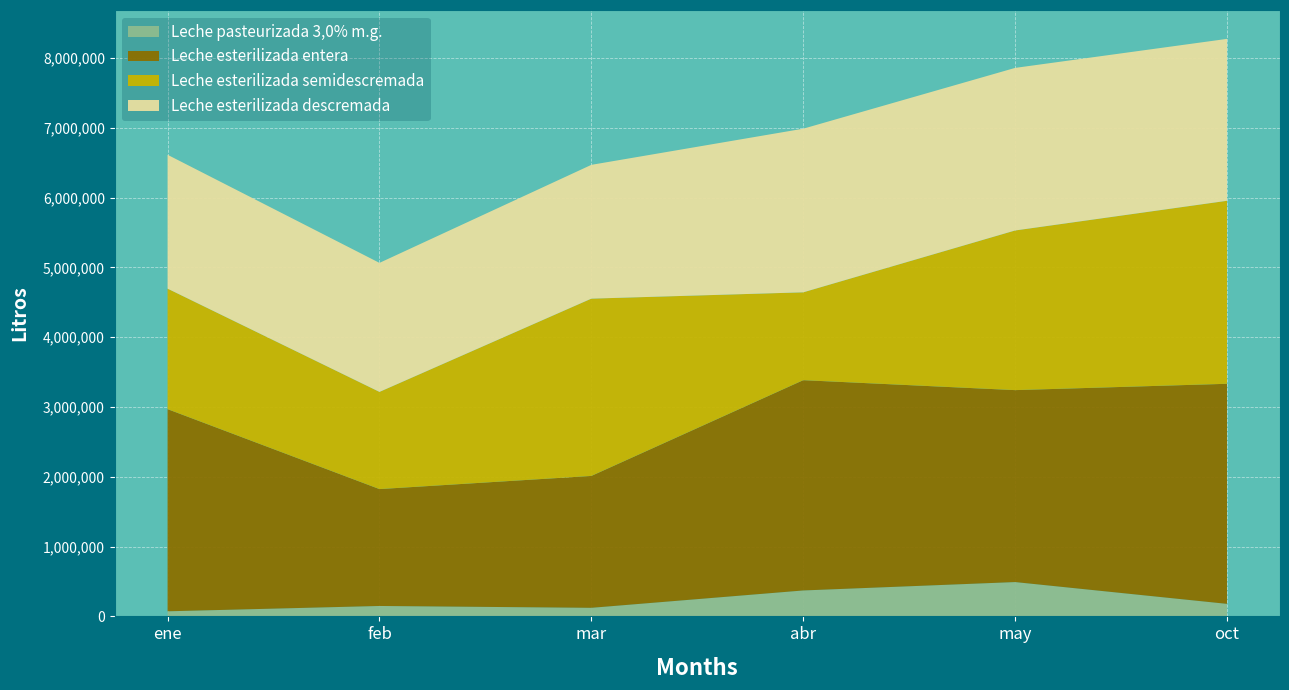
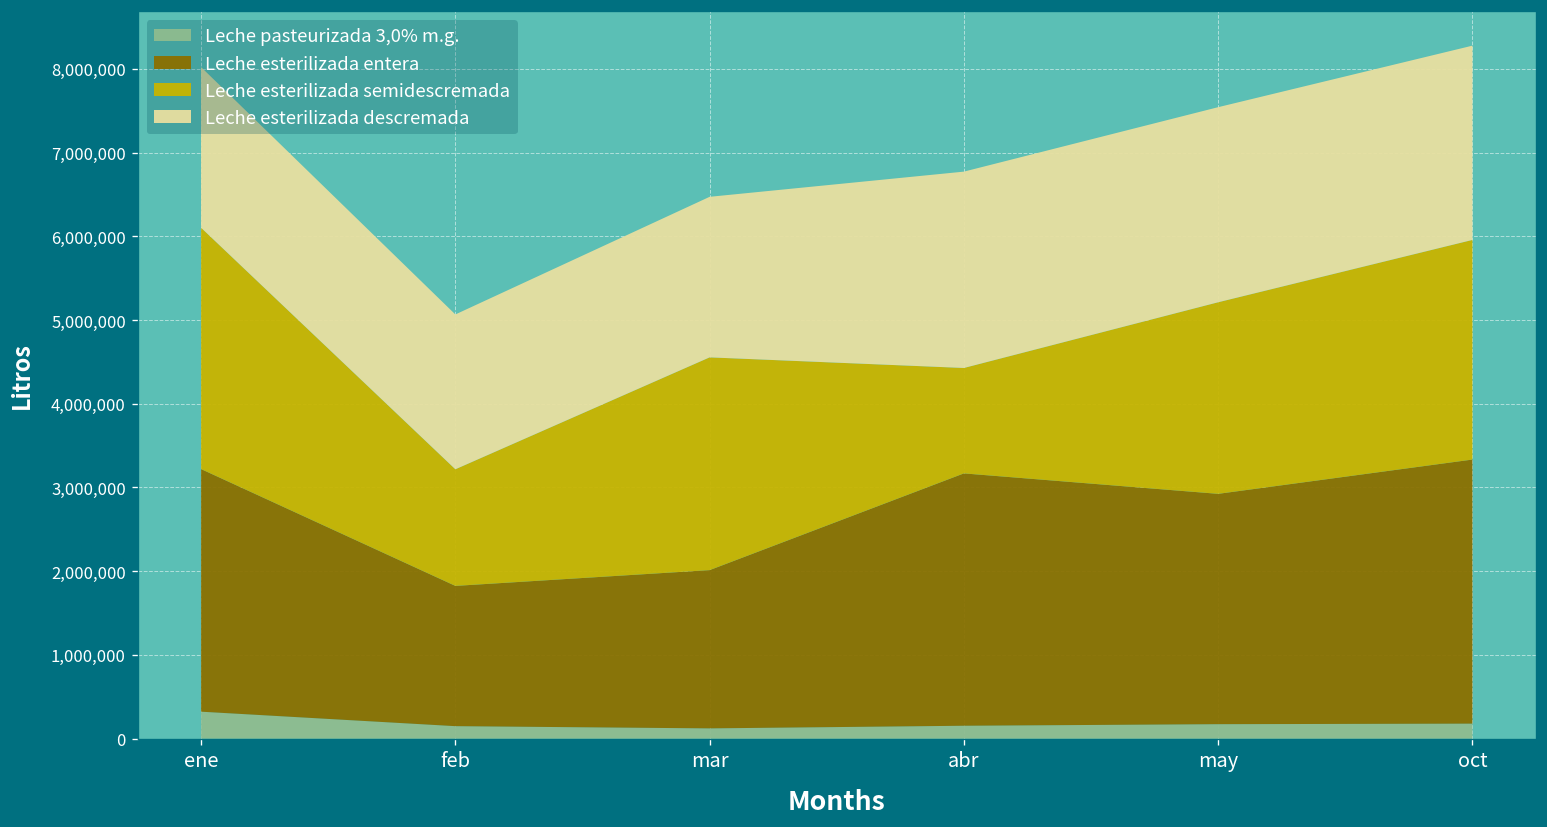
  {
    "Leche pasteurizada 3,0% m.g.": {
-     "ene": "100,000",
+     "ene": "300,000",
      "feb": "100,000",
      "mar": "100,000",
-     "abr": "400,000",
-     "may": "500,000",
+     "abr": "200,000",
+     "may": "200,000",
      "oct": "200,000"
    },
    "Leche esterilizada entera": {
      "ene": "2,900,000",
      "feb": "1,700,000",
      "mar": "1,900,000",
      "abr": "3,000,000",
      "may": "2,800,000",
      "oct": "3,200,000"
    },
    "Leche esterilizada semidescremada": {
-     "ene": "1,700,000",
+     "ene": "2,900,000",
      "feb": "1,400,000",
      "mar": "2,500,000",
      "abr": "1,300,000",
      "may": "2,300,000",
      "oct": "2,600,000"
    },
    "Leche esterilizada descremada": {
      "feb": "1,800,000",
      "mar": "1,900,000",
      "abr": "2,300,000",
      "may": "2,300,000",
      "oct": "2,300,000"
    }
  }
